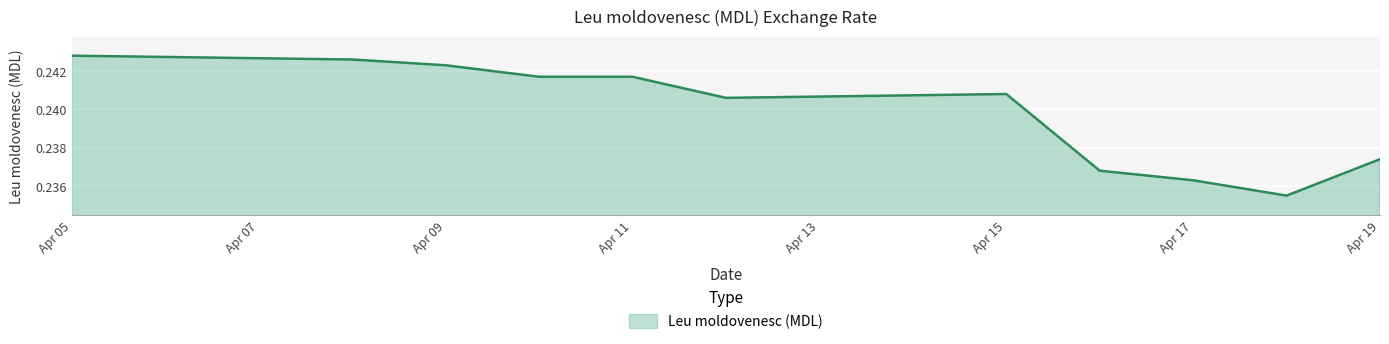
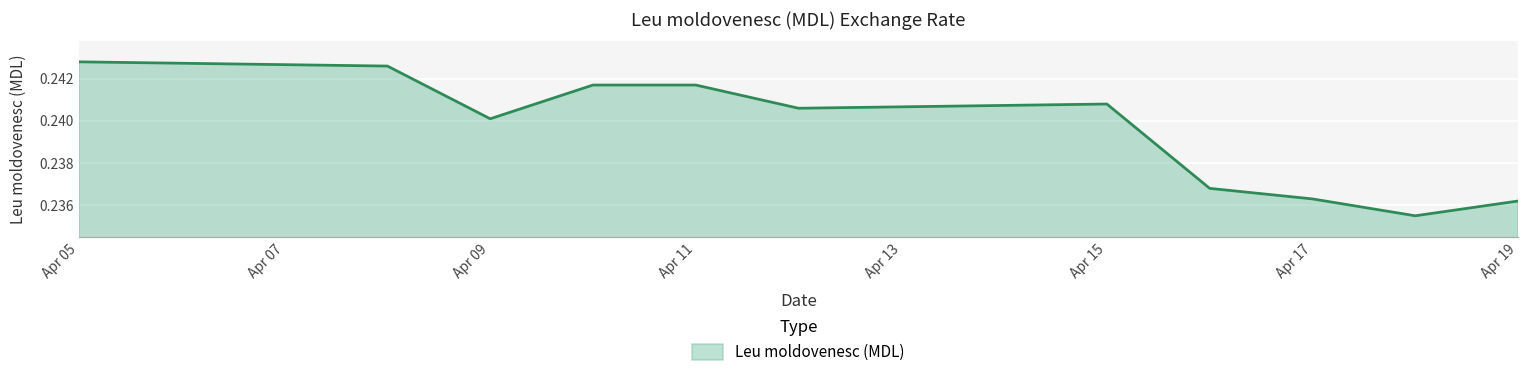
  {
    "Apr 05": 0.2428,
-   "Apr 09": 0.2423,
+   "Apr 09": 0.2401,
    "Apr 11": 0.2417,
    "Apr 15": 0.2408,
    "Apr 17": 0.2363,
-   "Apr 19": 0.2374
+   "Apr 19": 0.2362
  }
